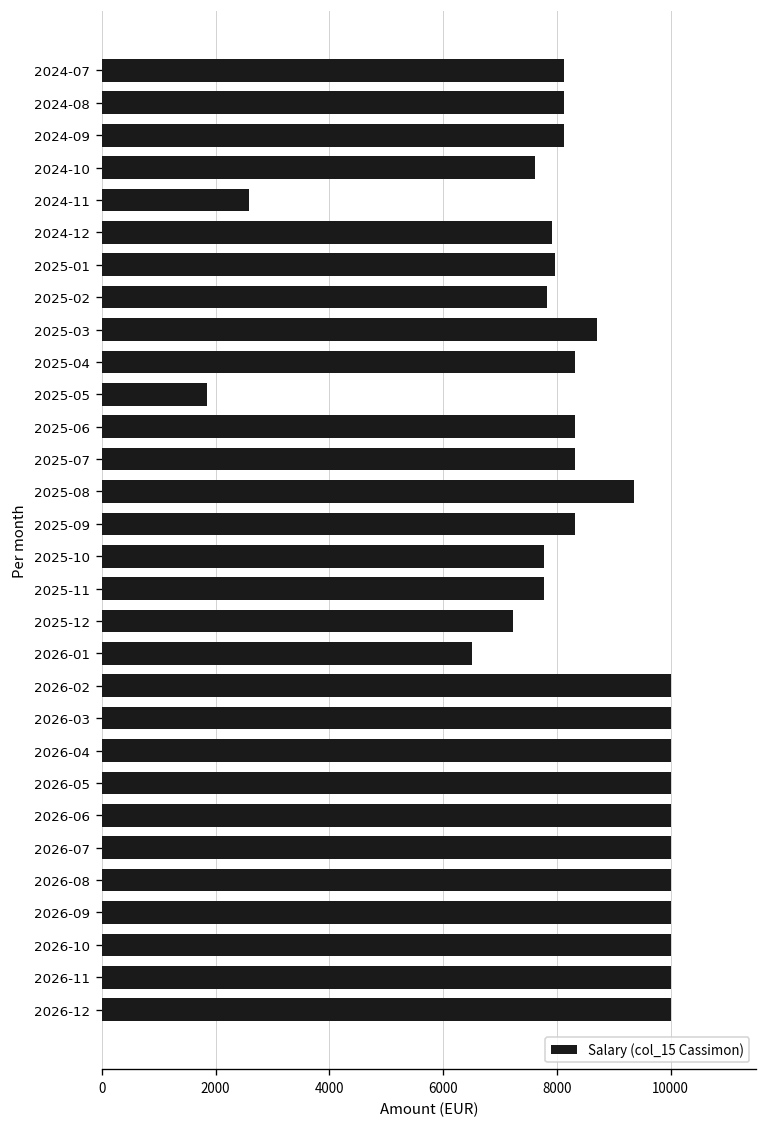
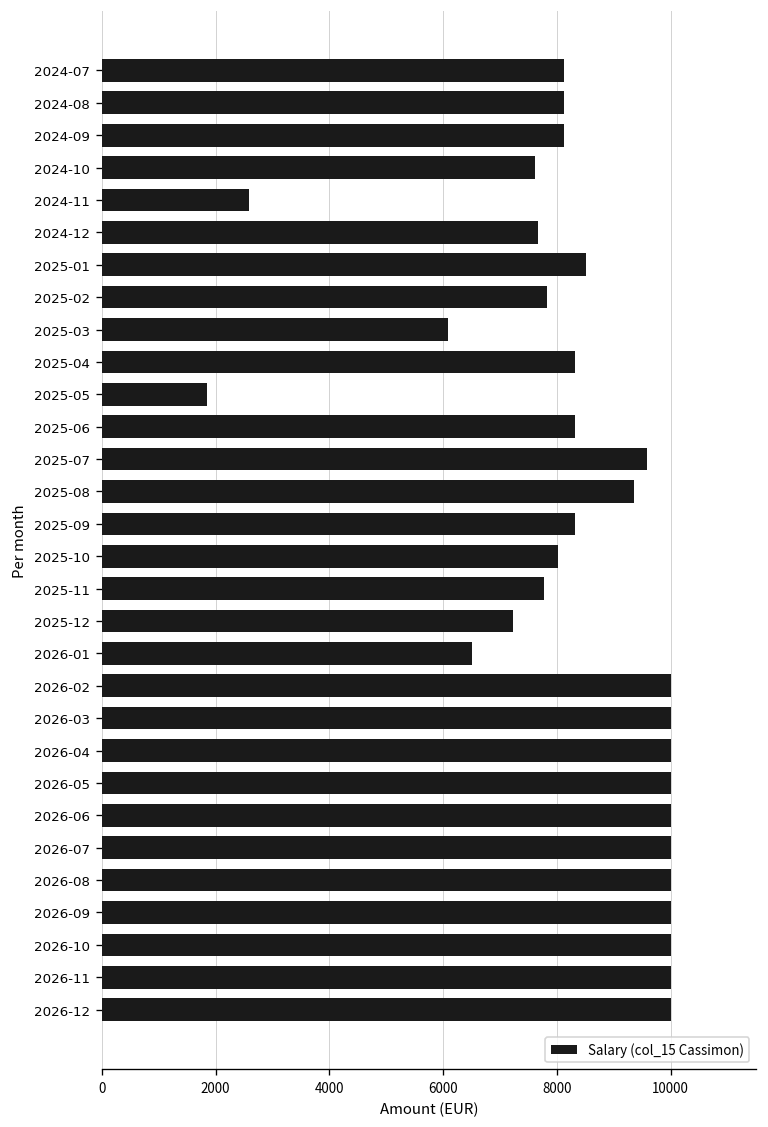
  {
    "2024-07": 8100,
    "2024-08": 8100,
    "2024-09": 8100,
    "2024-10": 7600,
    "2024-11": 2600,
-   "2024-12": 7900,
-   "2025-01": 8000,
+   "2024-12": 7700,
+   "2025-01": 8500,
    "2025-02": 7800,
-   "2025-03": 8700,
+   "2025-03": 6100,
    "2025-04": 8300,
    "2025-05": 1900,
    "2025-06": 8300,
-   "2025-07": 8300,
+   "2025-07": 9600,
    "2025-08": 9400,
    "2025-09": 8300,
-   "2025-10": 7800,
+   "2025-10": 8000,
    "2025-11": 7800,
    "2025-12": 7200,
    "2026-01": 6500,
    "2026-02": 10000,
    "2026-03": 10000,
    "2026-04": 10000,
    "2026-05": 10000,
    "2026-06": 10000,
    "2026-07": 10000,
    "2026-08": 10000,
    "2026-09": 10000,
    "2026-10": 10000,
    "2026-11": 10000,
    "2026-12": 10000
  }
